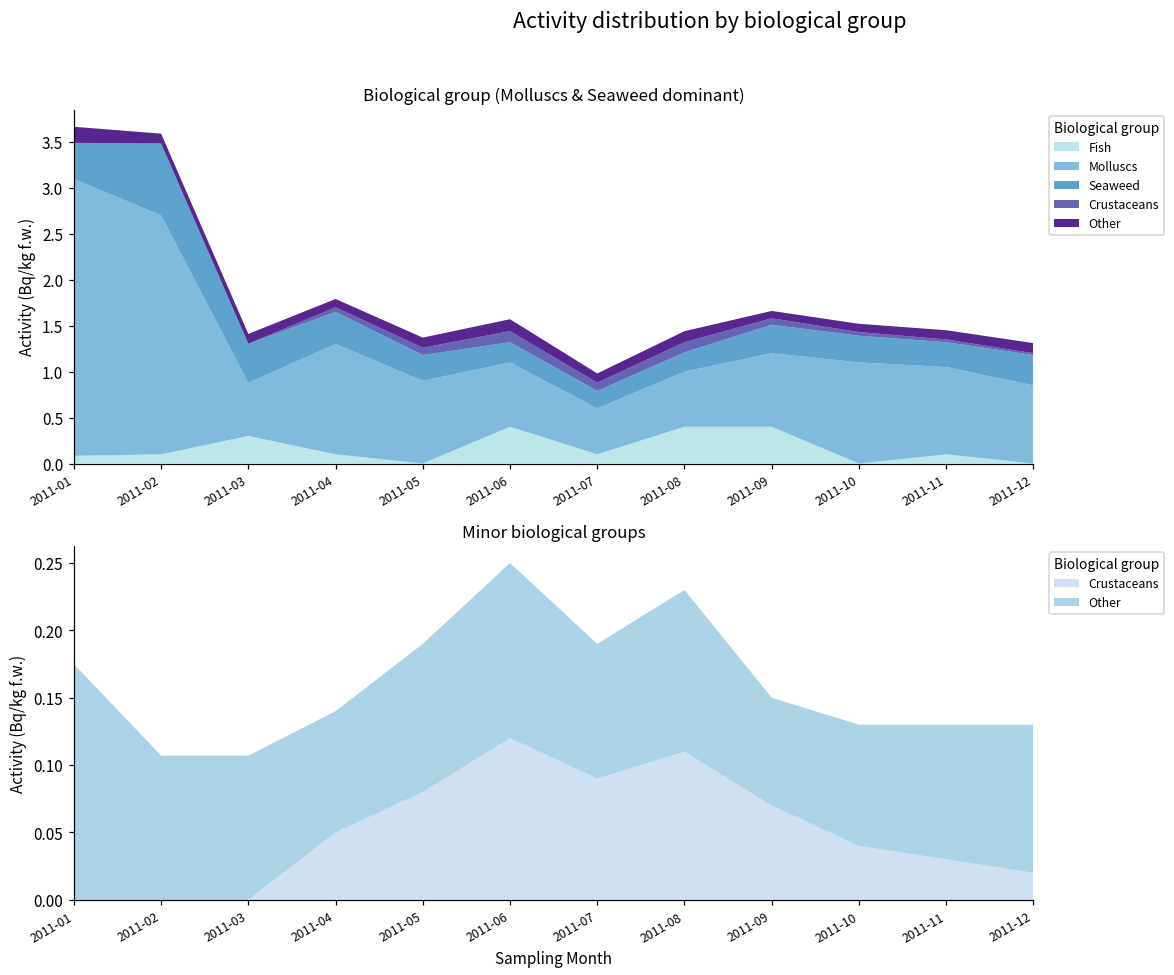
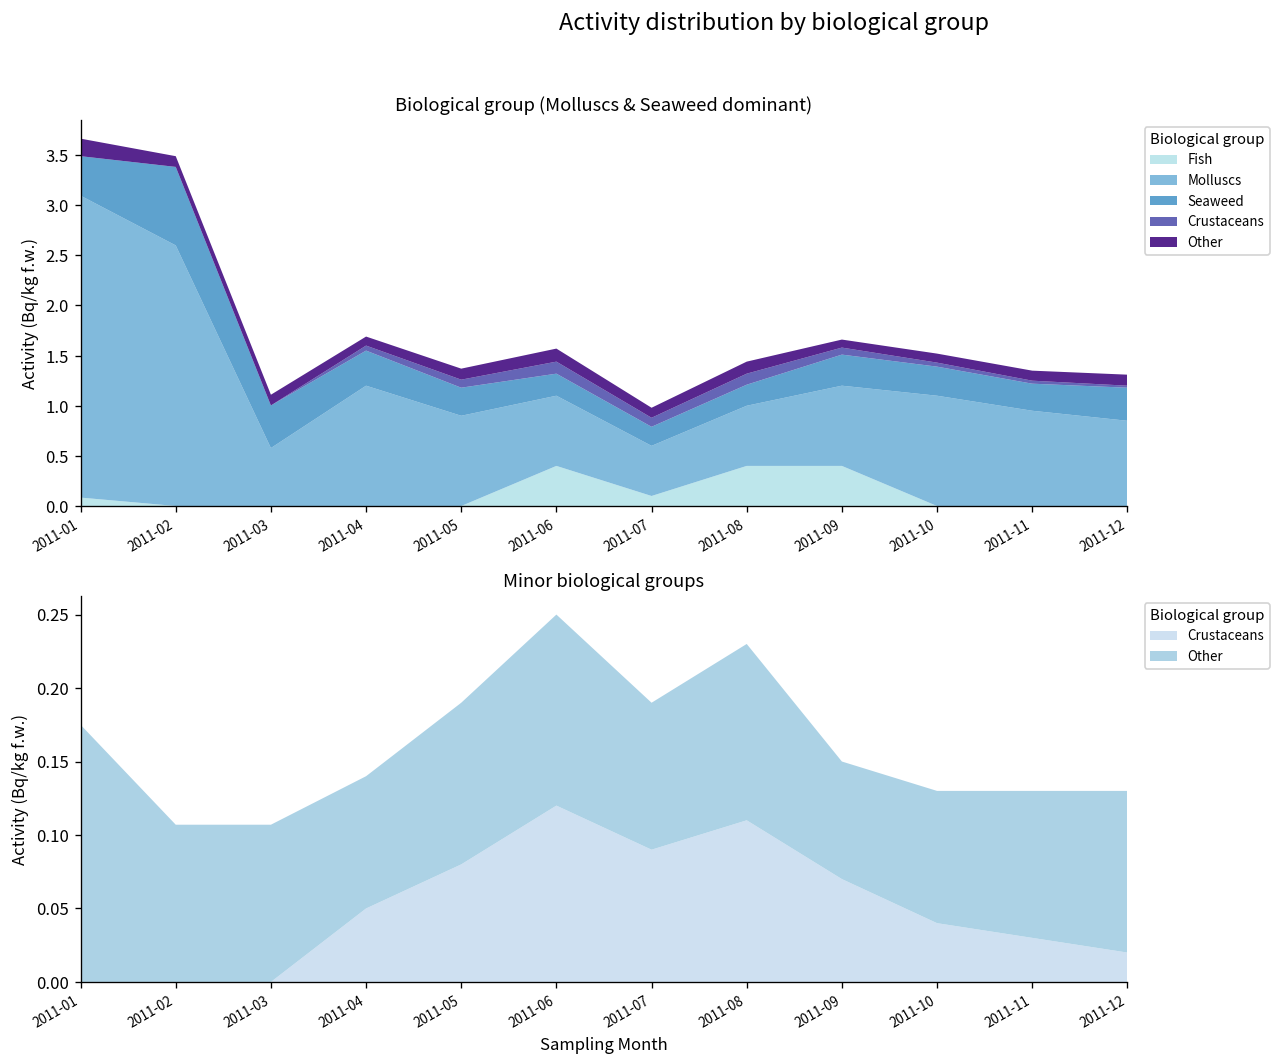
  {
    "Biological group (Molluscs & Seaweed dominant)": {
      "Fish": {
        "2011-01": 0.1,
-       "2011-02": 0.1,
-       "2011-03": 0.3,
-       "2011-04": 0.1,
+       "2011-02": 0.0,
+       "2011-03": 0.0,
+       "2011-04": 0.0,
        "2011-05": 0.0,
        "2011-06": 0.4,
        "2011-07": 0.1,
        "2011-08": 0.4,
        "2011-09": 0.4,
        "2011-10": 0.0,
-       "2011-11": 0.1,
+       "2011-11": 0.0,
        "2011-12": 0.0
      }
    }
  }
